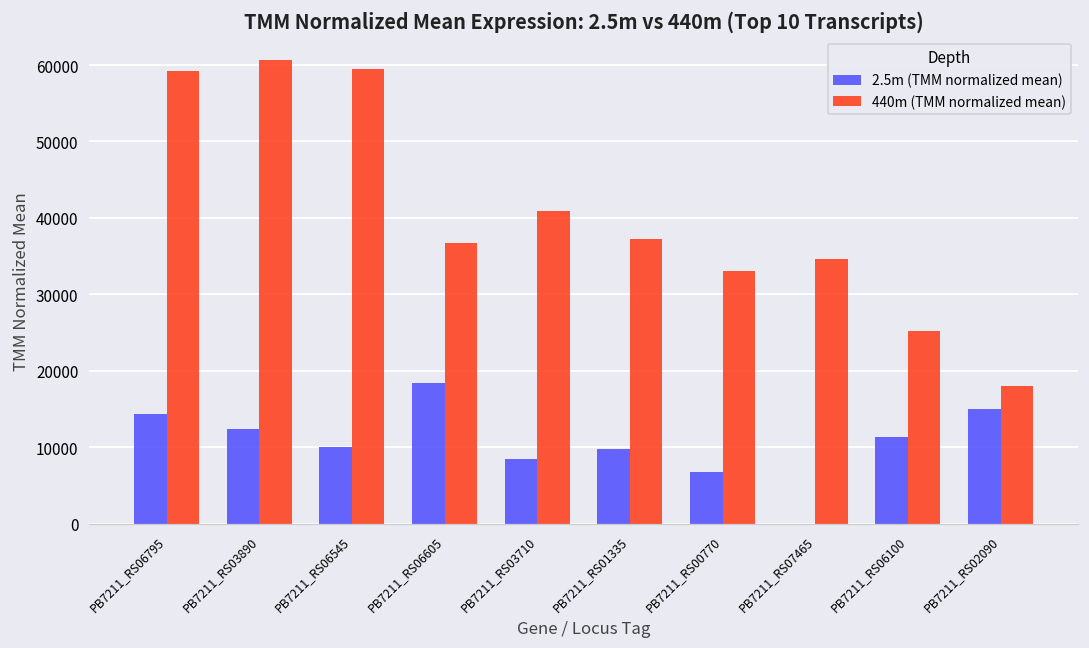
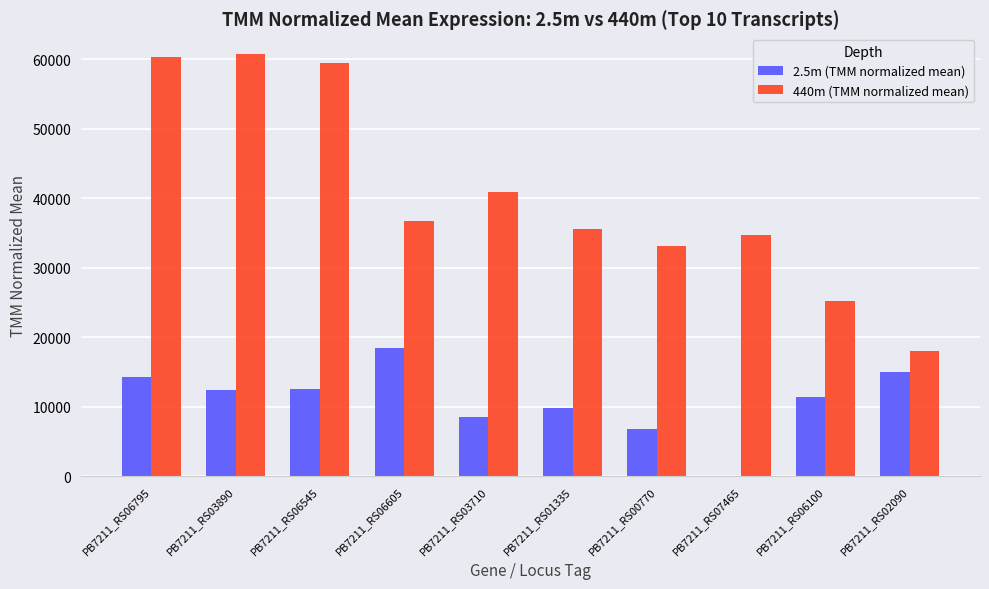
  {
    "2.5m (TMM normalized mean)": {
      "PB7211_RS06795": 14000,
      "PB7211_RS03890": 12000,
-     "PB7211_RS06545": 10000,
+     "PB7211_RS06545": 12000,
      "PB7211_RS06605": 18000,
      "PB7211_RS03710": 8000,
      "PB7211_RS01335": 10000,
      "PB7211_RS00770": 7000,
      "PB7211_RS06100": 11000,
      "PB7211_RS02090": 15000
    },
    "440m (TMM normalized mean)": {
-     "PB7211_RS06795": 59000,
+     "PB7211_RS06795": 60000,
      "PB7211_RS03890": 61000,
      "PB7211_RS06545": 59000,
      "PB7211_RS06605": 37000,
      "PB7211_RS03710": 41000,
-     "PB7211_RS01335": 37000,
+     "PB7211_RS01335": 36000,
      "PB7211_RS00770": 33000,
      "PB7211_RS07465": 35000,
      "PB7211_RS06100": 25000,
      "PB7211_RS02090": 18000
    }
  }
